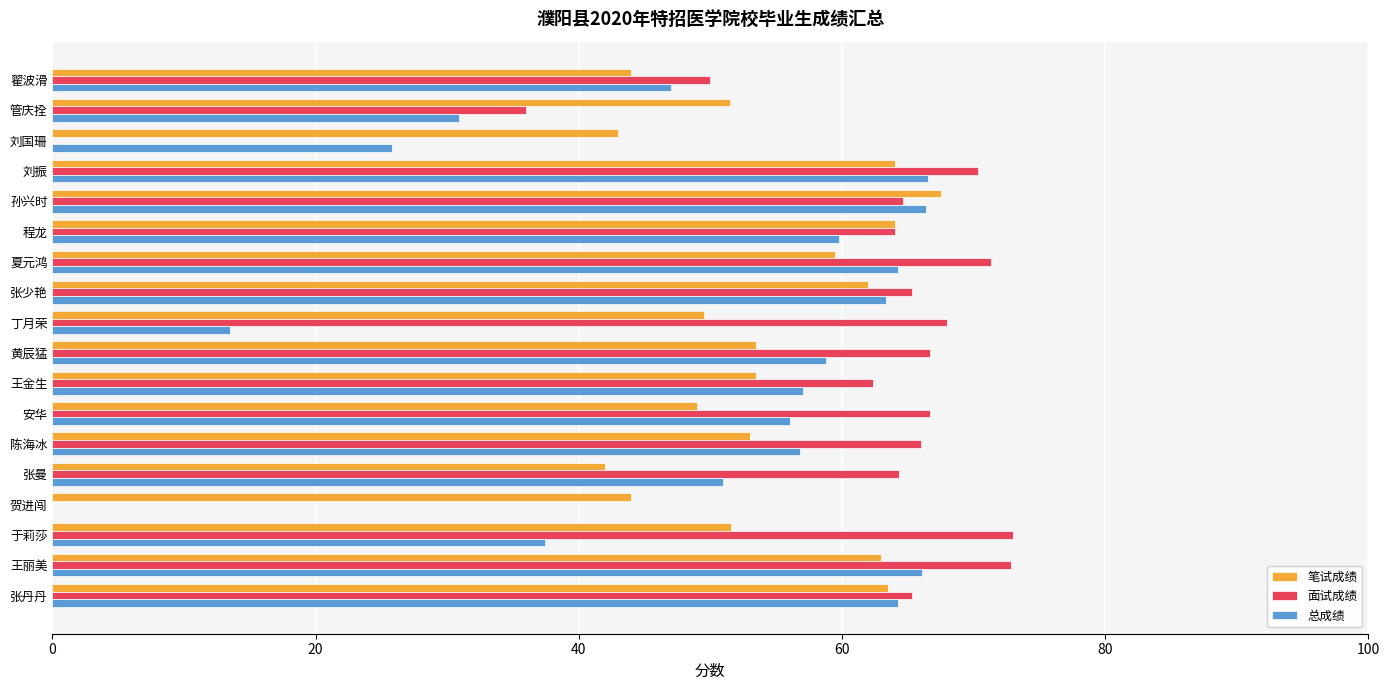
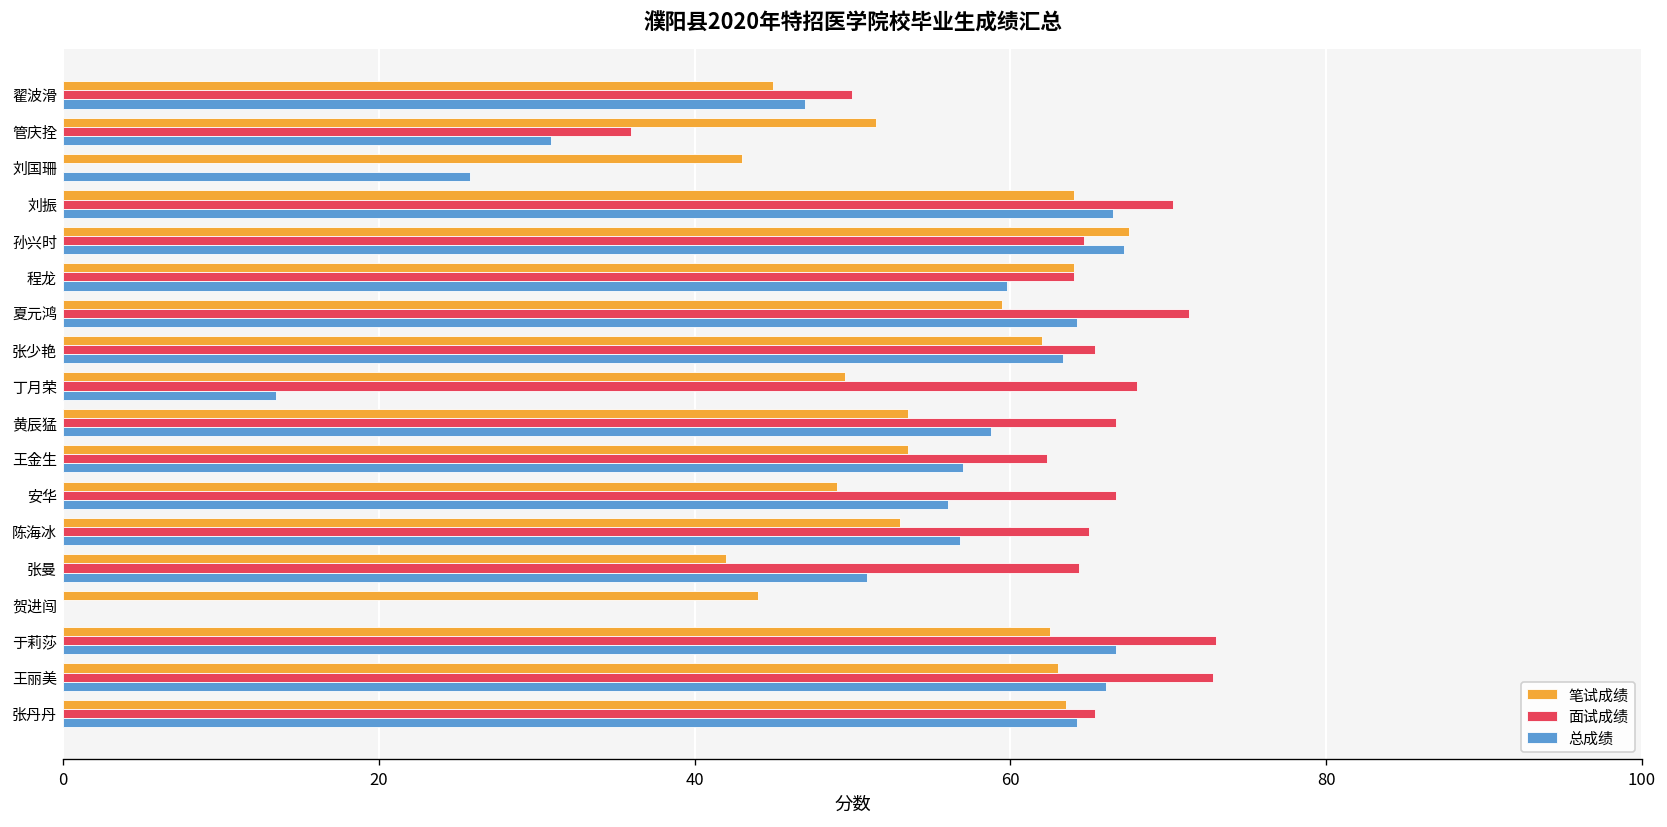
  {
    "笔试成绩": {
-     "翟波滑": 44,
+     "翟波滑": 45,
      "管庆拴": 51.5,
      "刘国珊": 43.0,
      "刘振": 64.0,
      "孙兴时": 67.5,
      "程龙": 64.0,
      "夏元鸿": 59.5,
      "张少艳": 62.0,
      "丁月荣": 49.5,
      "黄辰猛": 53.5,
      "王金生": 53.5,
      "安华": 49.0,
      "陈海冰": 53.0,
      "张曼": 42.0,
      "贺进闯": 44.0,
-     "于莉莎": 51.6,
+     "于莉莎": 62.5,
      "王丽美": 63.0,
      "张丹丹": 63.5
    },
    "面试成绩": {
      "翟波滑": 50,
      "管庆拴": 36,
      "刘国珊": 0,
      "刘振": 70.3,
      "孙兴时": 64.7,
      "程龙": 64,
      "夏元鸿": 71.3,
      "张少艳": 65.3,
      "丁月荣": 68,
      "黄辰猛": 66.7,
      "王金生": 62.3,
      "安华": 66.7,
-     "陈海冰": 66,
+     "陈海冰": 65,
      "张曼": 64.3,
      "贺进闯": 0,
      "于莉莎": 73,
      "王丽美": 73,
      "张丹丹": 65.3
    },
    "总成绩": {
      "翟波滑": 47.0,
      "管庆拴": 30.9,
      "刘国珊": 25.8,
      "刘振": 66.5,
-     "孙兴时": 66.4,
+     "孙兴时": 67.2,
      "程龙": 59.8,
      "夏元鸿": 64.2,
      "张少艳": 63.3,
      "丁月荣": 13.5,
      "黄辰猛": 58.8,
      "王金生": 57.0,
      "安华": 56.1,
      "陈海冰": 56.8,
      "张曼": 50.9,
      "贺进闯": 0.0,
-     "于莉莎": 37.4,
+     "于莉莎": 66.7,
      "王丽美": 66.1,
      "张丹丹": 64.2
    }
  }
